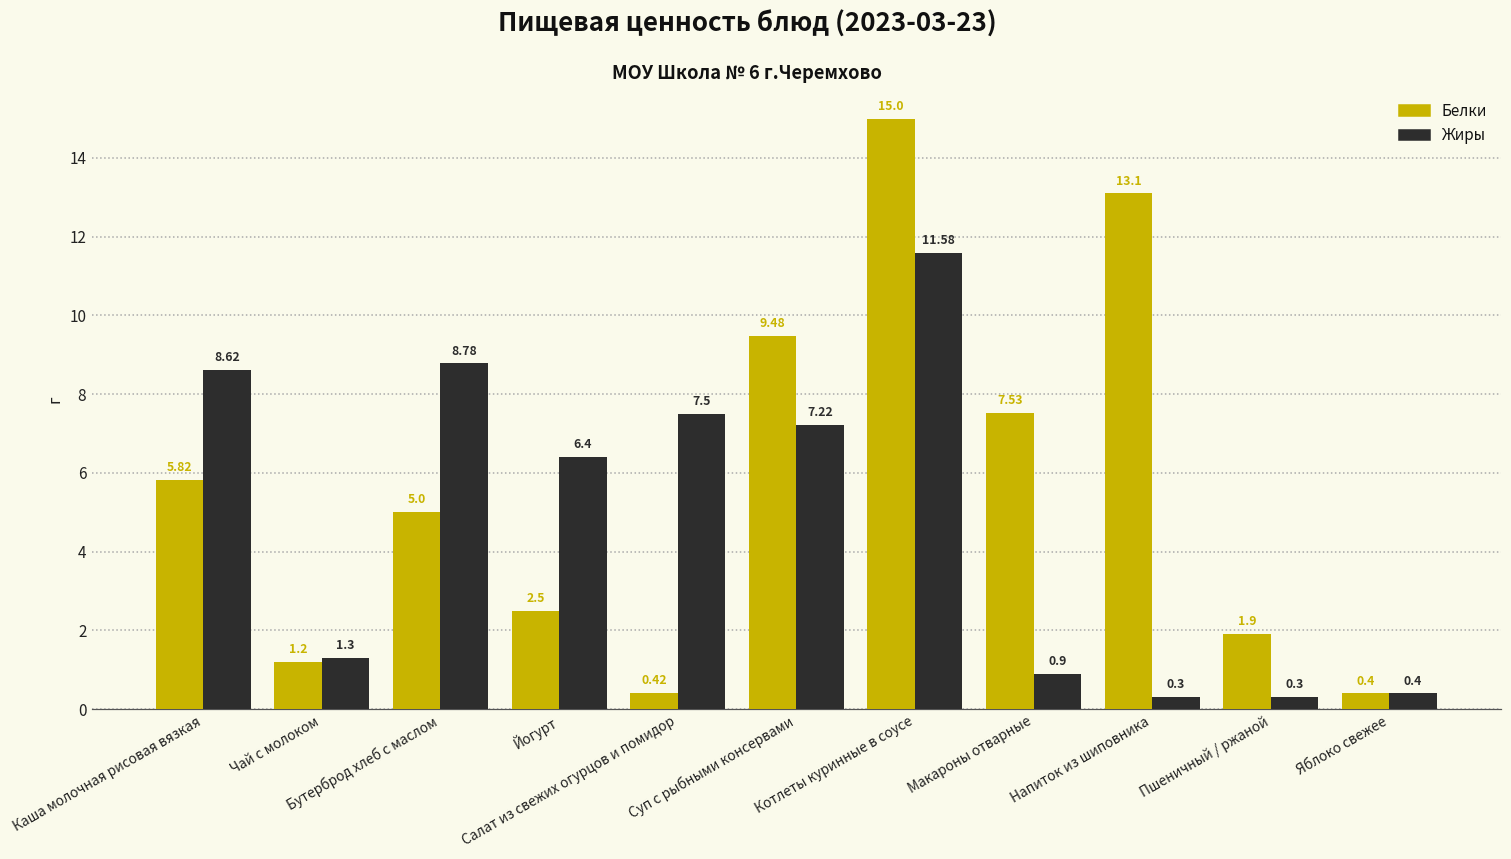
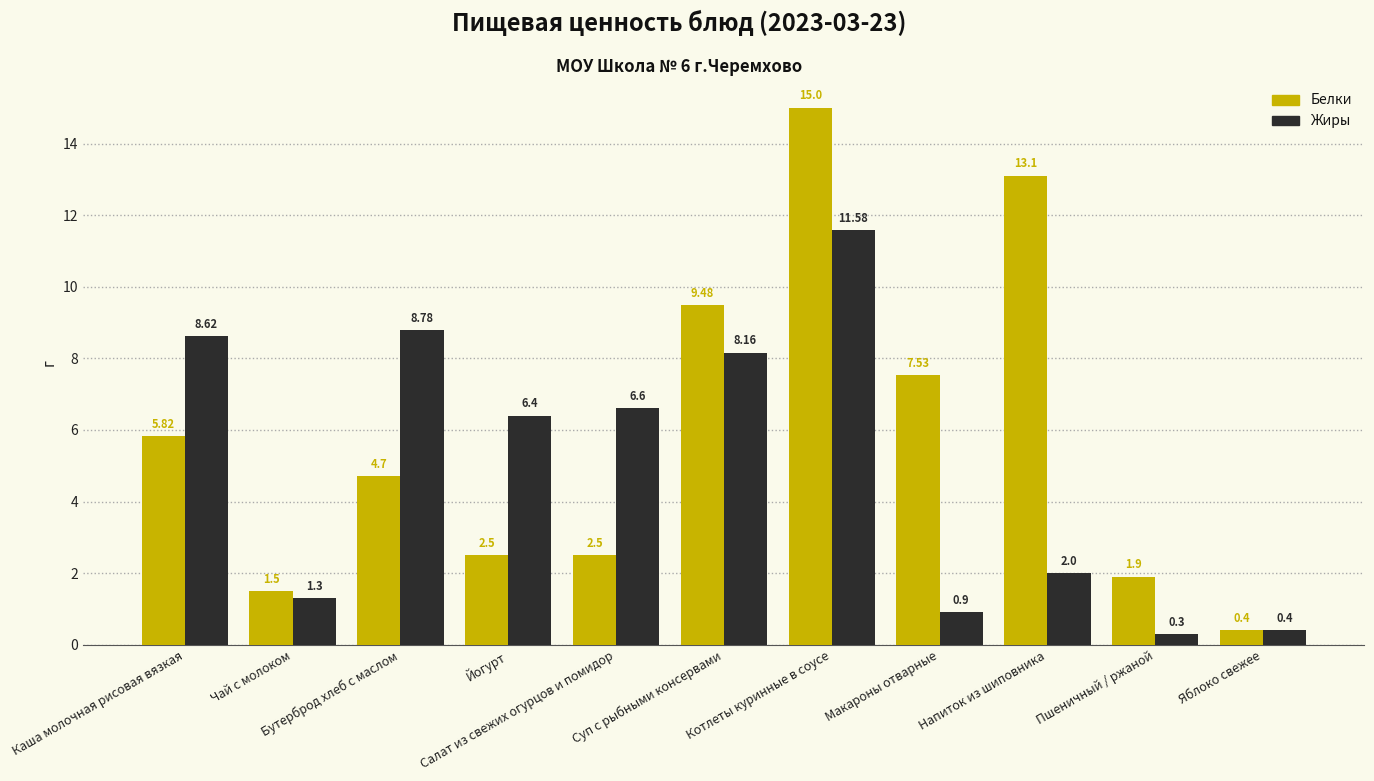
  {
    "Белки": {
      "Каша молочная рисовая вязкая": 5.82,
-     "Чай с молоком": 1.2,
-     "Бутерброд хлеб с маслом": 5.0,
+     "Чай с молоком": 1.5,
+     "Бутерброд хлеб с маслом": 4.7,
      "Йогурт": 2.5,
-     "Салат из свежих огурцов и помидор": 0.42,
+     "Салат из свежих огурцов и помидор": 2.5,
      "Суп с рыбными консервами": 9.48,
      "Котлеты куринные в соусе": 15.0,
      "Макароны отварные": 7.53,
      "Напиток из шиповника": 13.1,
      "Пшеничный / ржаной": 1.9,
      "Яблоко свежее": 0.4
    },
    "Жиры": {
      "Каша молочная рисовая вязкая": 8.62,
      "Чай с молоком": 1.3,
      "Бутерброд хлеб с маслом": 8.78,
      "Йогурт": 6.4,
-     "Салат из свежих огурцов и помидор": 7.5,
-     "Суп с рыбными консервами": 7.22,
+     "Салат из свежих огурцов и помидор": 6.6,
+     "Суп с рыбными консервами": 8.16,
      "Котлеты куринные в соусе": 11.58,
      "Макароны отварные": 0.9,
-     "Напиток из шиповника": 0.3,
+     "Напиток из шиповника": 2.0,
      "Пшеничный / ржаной": 0.3,
      "Яблоко свежее": 0.4
    }
  }
